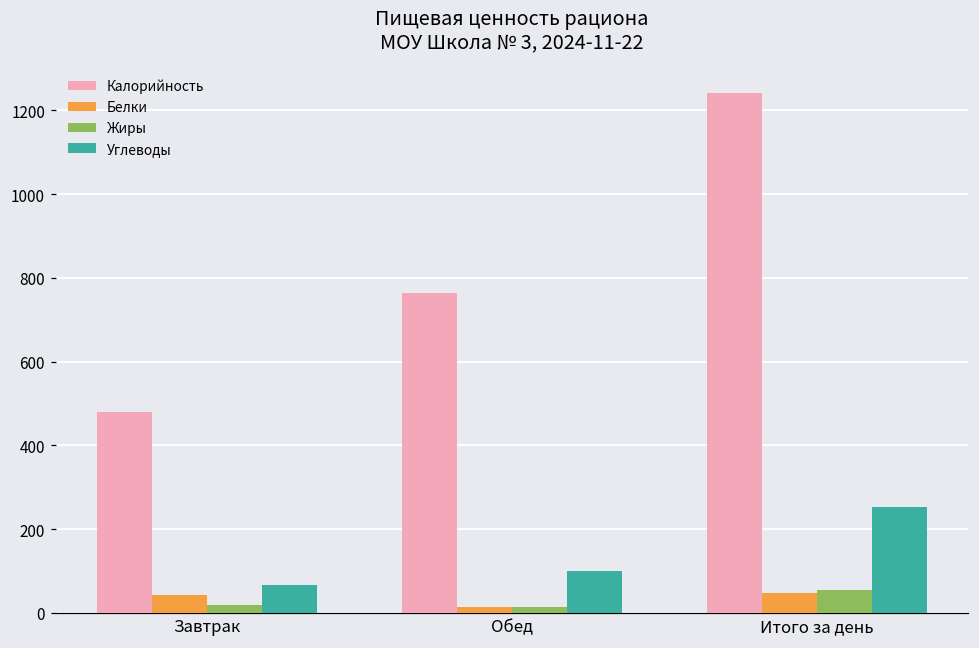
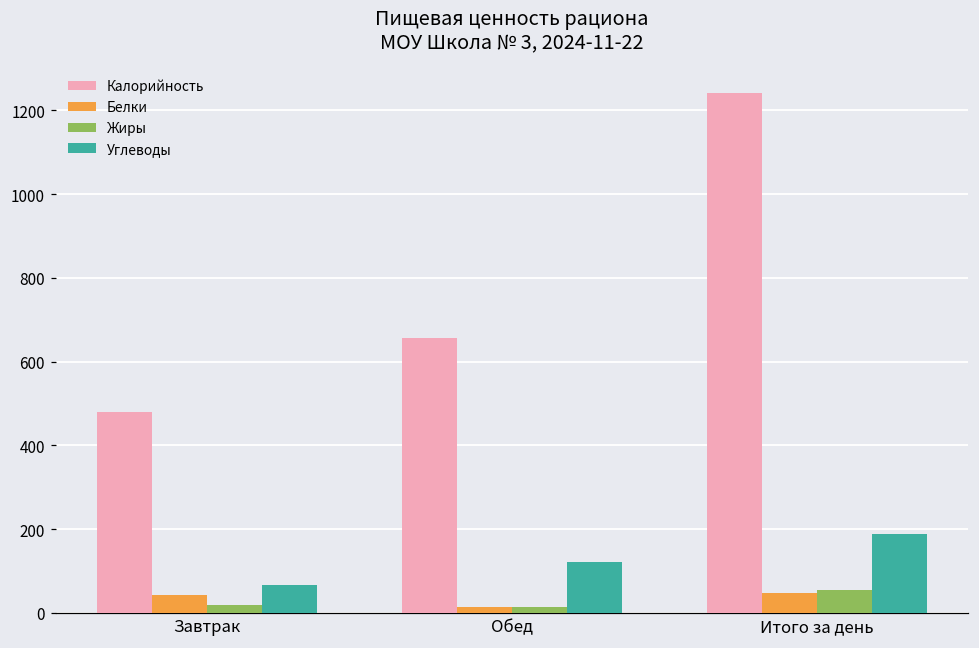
  {
    "Калорийность": {
      "Завтрак": 480,
-     "Обед": 760,
+     "Обед": 660,
      "Итого за день": 1240
    },
    "Белки": {
      "Завтрак": 40,
      "Обед": 10,
      "Итого за день": 50
    },
    "Жиры": {
      "Завтрак": 20,
      "Обед": 20,
      "Итого за день": 50
    },
    "Углеводы": {
      "Завтрак": 70,
-     "Обед": 100,
-     "Итого за день": 250
+     "Обед": 120,
+     "Итого за день": 190
    }
  }
